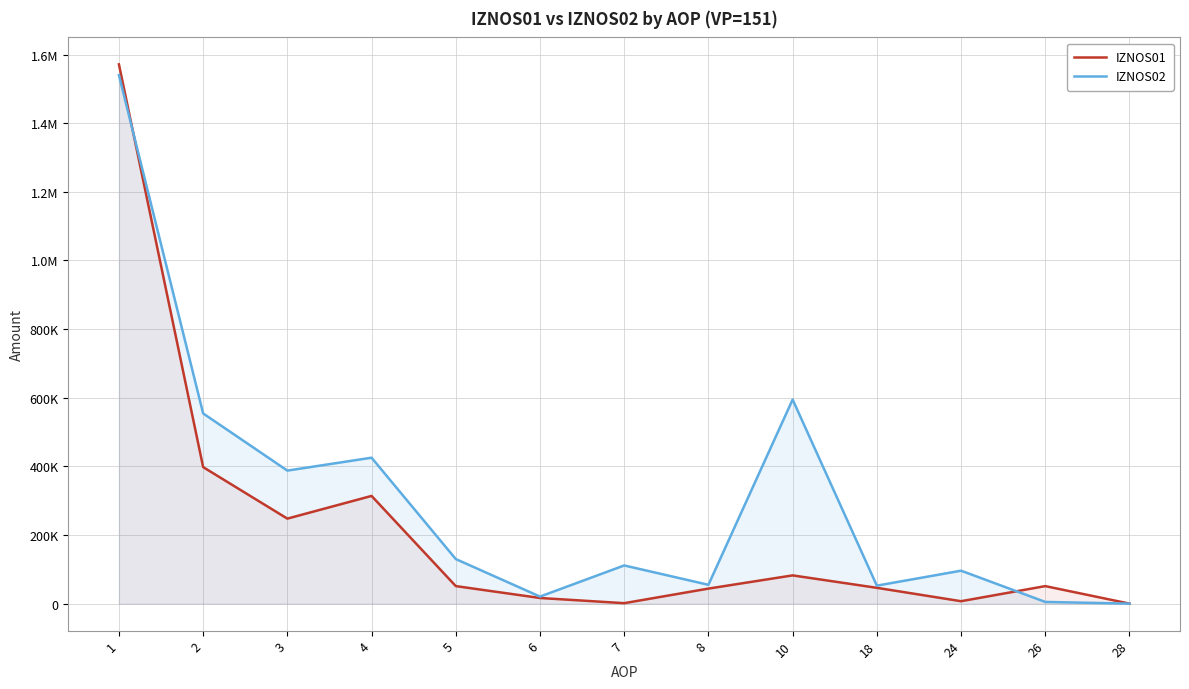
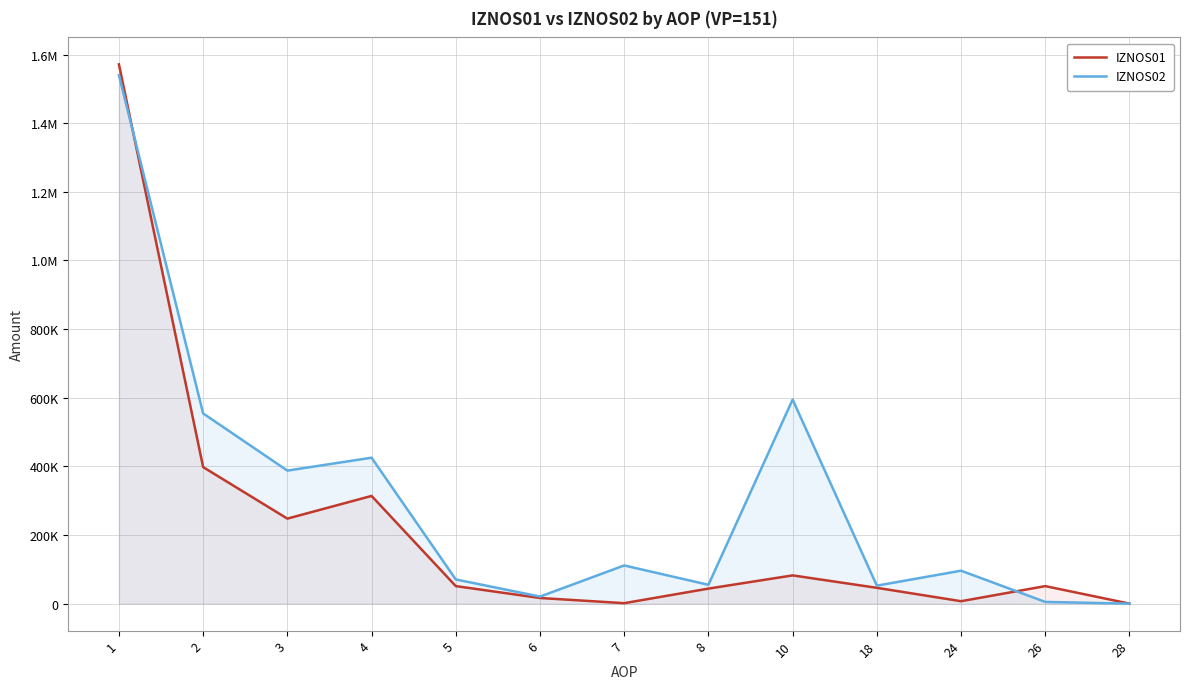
  {
    "IZNOS01": {
      "1": 1570000,
      "2": 400000,
      "3": 250000,
      "4": 310000,
      "5": 50000,
      "7": 0,
      "8": 40000,
      "10": 80000,
      "24": 10000,
      "26": 50000
    },
    "IZNOS02": {
      "1": 1540000,
      "2": 550000,
      "3": 390000,
      "4": 430000,
-     "5": 130000,
+     "5": 70000,
      "7": 110000,
      "8": 50000,
      "10": 590000,
      "24": 100000,
      "26": 10000
    }
  }
